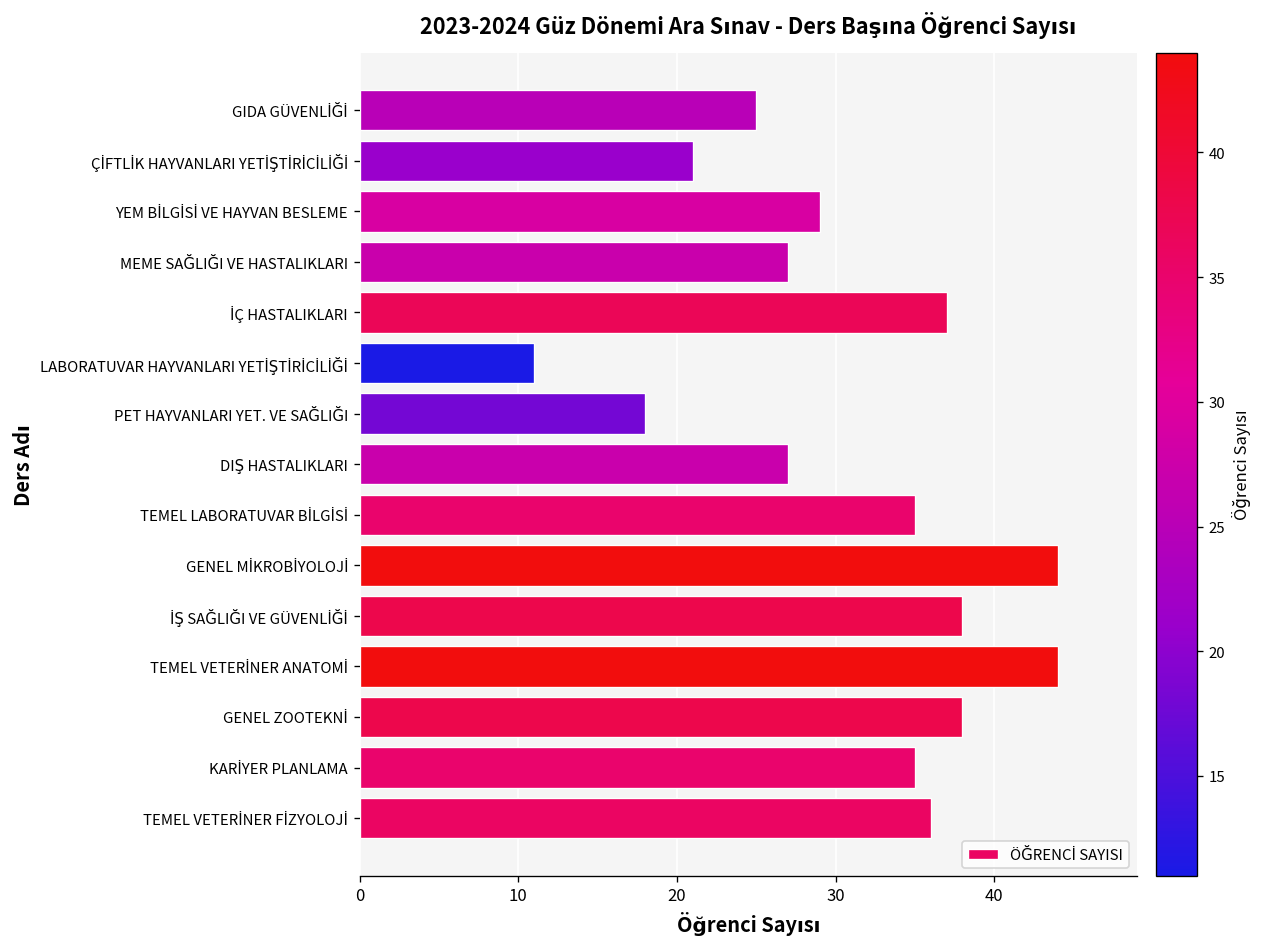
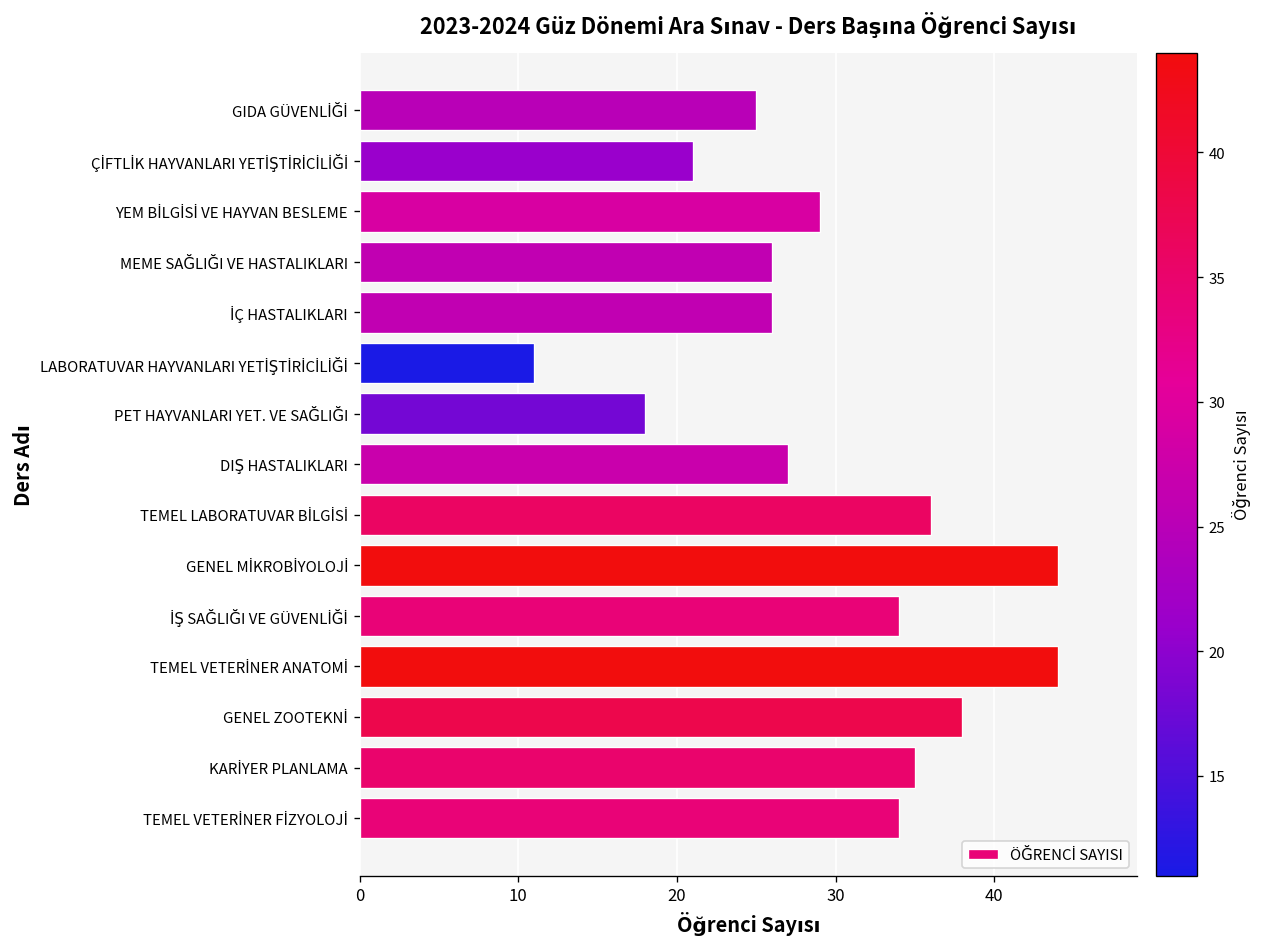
  {
    "GIDA GÜVENLİĞİ": 25,
    "ÇİFTLİK HAYVANLARI YETİŞTİRİCİLİĞİ": 21,
    "YEM BİLGİSİ VE HAYVAN BESLEME": 29,
-   "MEME SAĞLIĞI VE HASTALIKLARI": 27,
-   "İÇ HASTALIKLARI": 37,
+   "MEME SAĞLIĞI VE HASTALIKLARI": 26,
+   "İÇ HASTALIKLARI": 26,
    "LABORATUVAR HAYVANLARI YETİŞTİRİCİLİĞİ": 11,
    "PET HAYVANLARI YET. VE SAĞLIĞI": 18,
    "DIŞ HASTALIKLARI": 27,
-   "TEMEL LABORATUVAR BİLGİSİ": 35,
+   "TEMEL LABORATUVAR BİLGİSİ": 36,
    "GENEL MİKROBİYOLOJİ": 44,
-   "İŞ SAĞLIĞI VE GÜVENLİĞİ": 38,
+   "İŞ SAĞLIĞI VE GÜVENLİĞİ": 34,
    "TEMEL VETERİNER ANATOMİ": 44,
    "GENEL ZOOTEKNİ": 38,
    "KARİYER PLANLAMA": 35,
-   "TEMEL VETERİNER FİZYOLOJİ": 36
+   "TEMEL VETERİNER FİZYOLOJİ": 34
  }
